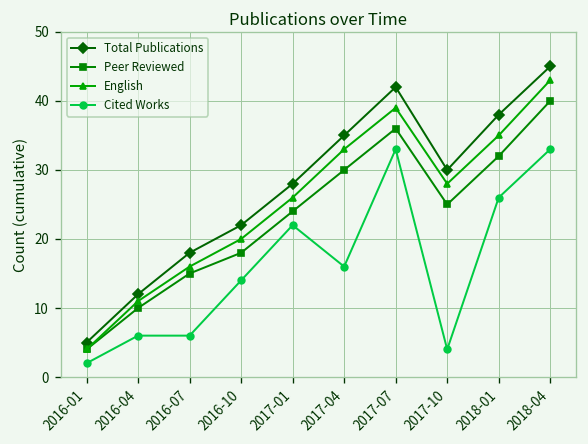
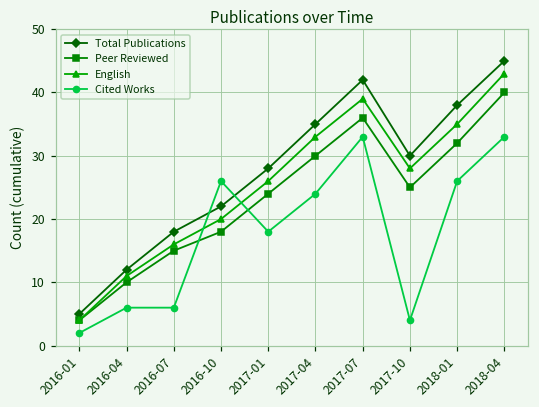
  {
    "Cited Works": {
      "2016-01": 2,
      "2016-04": 6,
      "2016-07": 6,
-     "2016-10": 14,
-     "2017-01": 22,
-     "2017-04": 16,
+     "2016-10": 26,
+     "2017-01": 18,
+     "2017-04": 24,
      "2017-07": 33,
      "2017-10": 4,
      "2018-01": 26,
      "2018-04": 33
    }
  }
